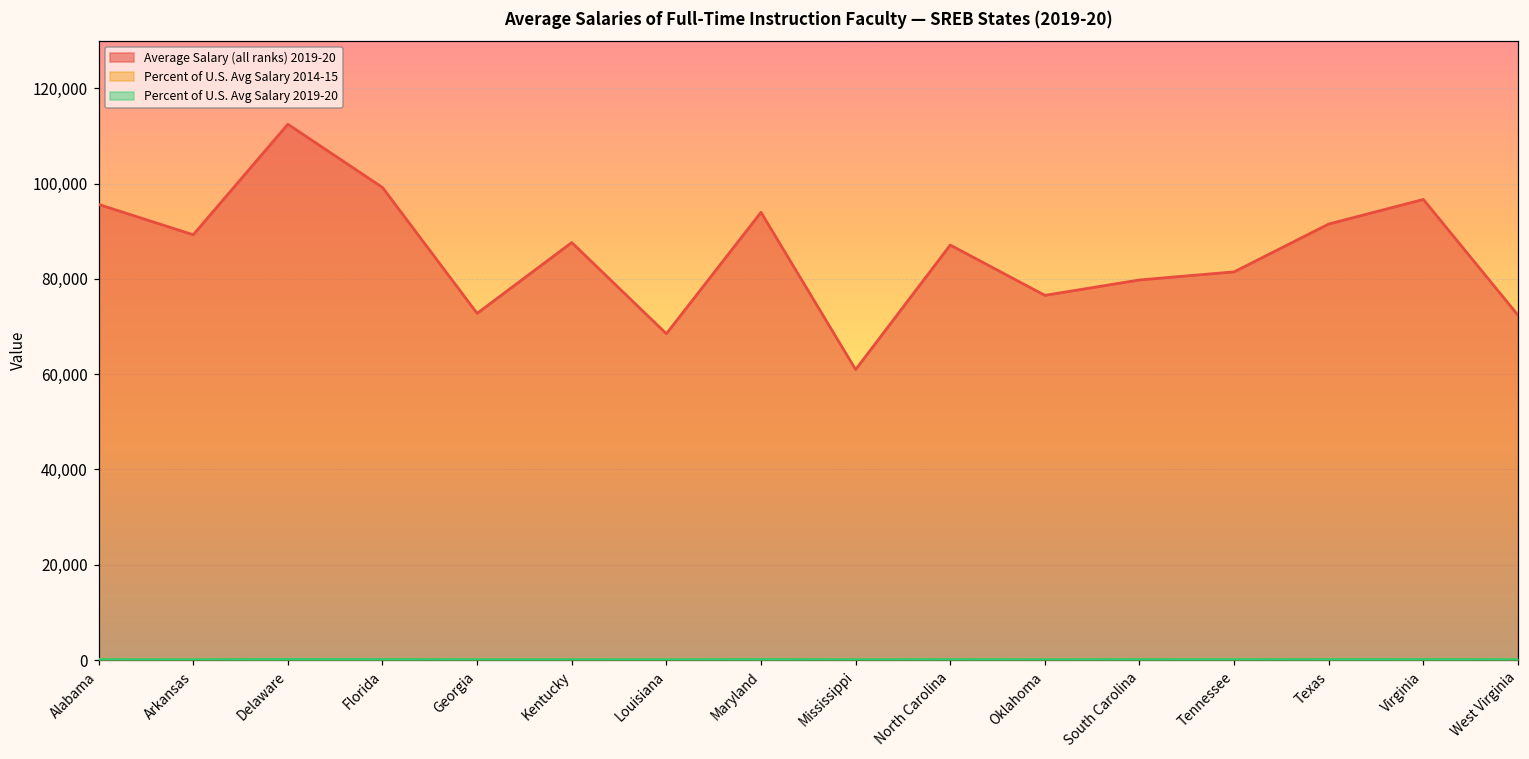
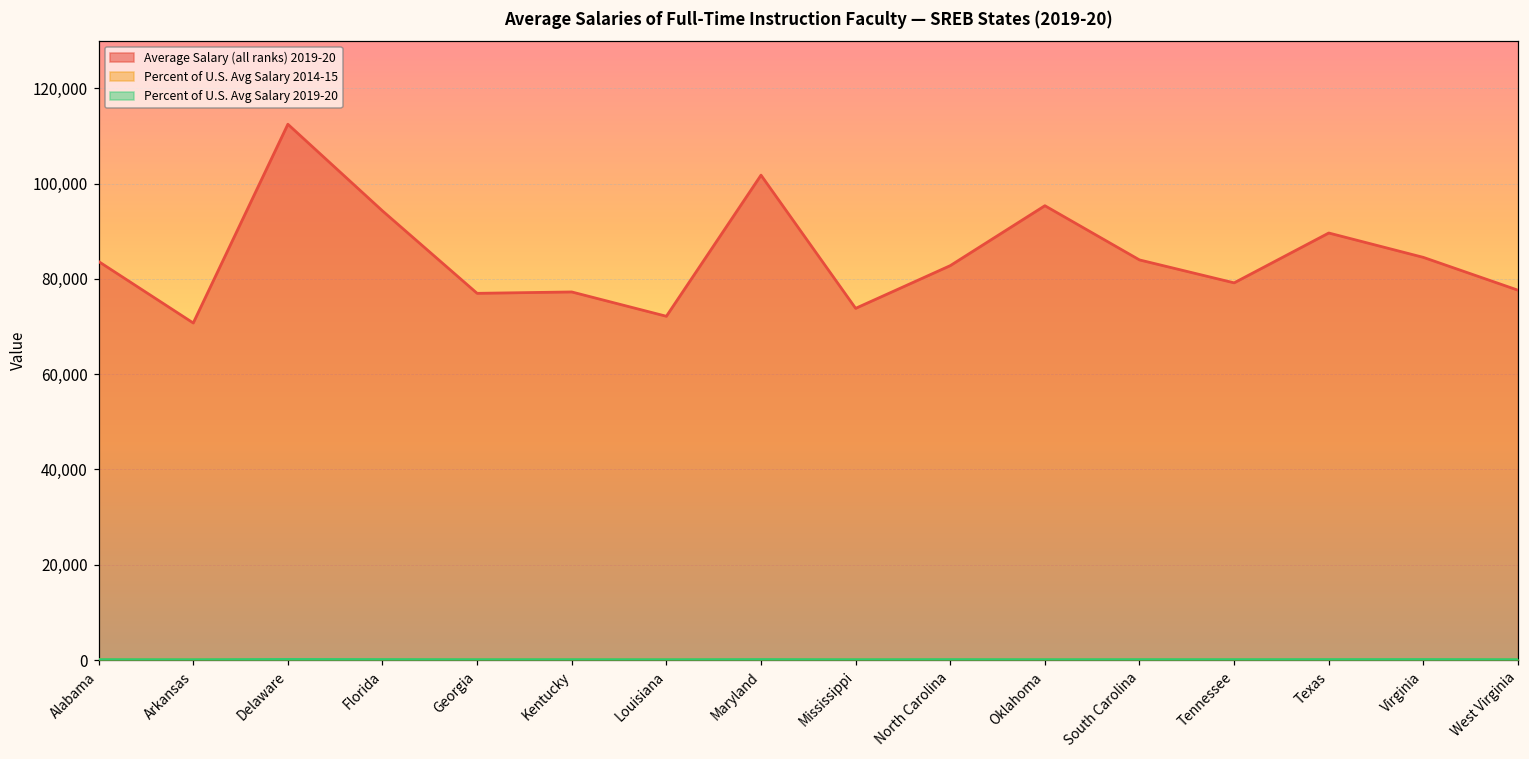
  {
    "Average Salary (all ranks) 2019-20": {
-     "Alabama": "96,000",
-     "Arkansas": "89,000",
+     "Alabama": "84,000",
+     "Arkansas": "71,000",
      "Delaware": "112,000",
-     "Florida": "99,000",
-     "Georgia": "73,000",
-     "Kentucky": "88,000",
-     "Louisiana": "68,000",
-     "Maryland": "94,000",
-     "Mississippi": "61,000",
-     "North Carolina": "87,000",
-     "Oklahoma": "77,000",
-     "South Carolina": "80,000",
-     "Tennessee": "81,000",
-     "Texas": "92,000",
-     "Virginia": "97,000",
-     "West Virginia": "72,000"
+     "Florida": "94,000",
+     "Georgia": "77,000",
+     "Kentucky": "77,000",
+     "Louisiana": "72,000",
+     "Maryland": "102,000",
+     "Mississippi": "74,000",
+     "North Carolina": "83,000",
+     "Oklahoma": "95,000",
+     "South Carolina": "84,000",
+     "Tennessee": "79,000",
+     "Texas": "90,000",
+     "Virginia": "85,000",
+     "West Virginia": "78,000"
    },
    "Percent of U.S. Avg Salary 2019-20": {
      "Alabama": "0",
      "Arkansas": "0",
      "Delaware": "0",
      "Florida": "0",
      "Georgia": "0",
      "Kentucky": "0",
      "Louisiana": "0",
      "Maryland": "0",
      "Mississippi": "0",
      "North Carolina": "0",
      "Oklahoma": "0",
      "South Carolina": "0",
      "Tennessee": "0",
      "Texas": "0",
      "Virginia": "0",
      "West Virginia": "0"
    }
  }
